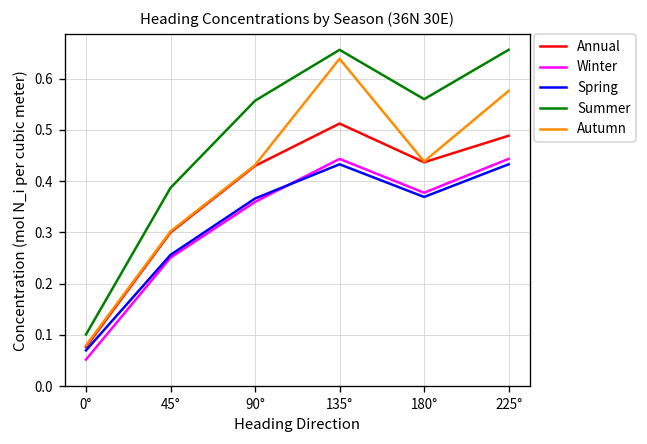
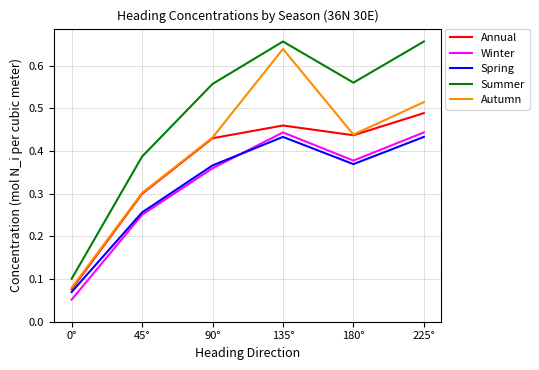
  {
    "Annual": {
-     "135°": 0.51,
+     "135°": 0.46,
      "225°": 0.49
    },
    "Winter": {
      "0°": 0.05,
      "90°": 0.36,
      "135°": 0.44,
      "180°": 0.38,
      "225°": 0.44
    },
    "Spring": {
      "0°": 0.07,
      "90°": 0.37,
      "135°": 0.43,
      "180°": 0.37,
      "225°": 0.43
    },
    "Summer": {
      "0°": 0.10,
      "45°": 0.39,
      "90°": 0.56,
      "135°": 0.66,
      "180°": 0.56,
      "225°": 0.66
    },
    "Autumn": {
      "135°": 0.64,
-     "225°": 0.58
+     "225°": 0.51
    }
  }
